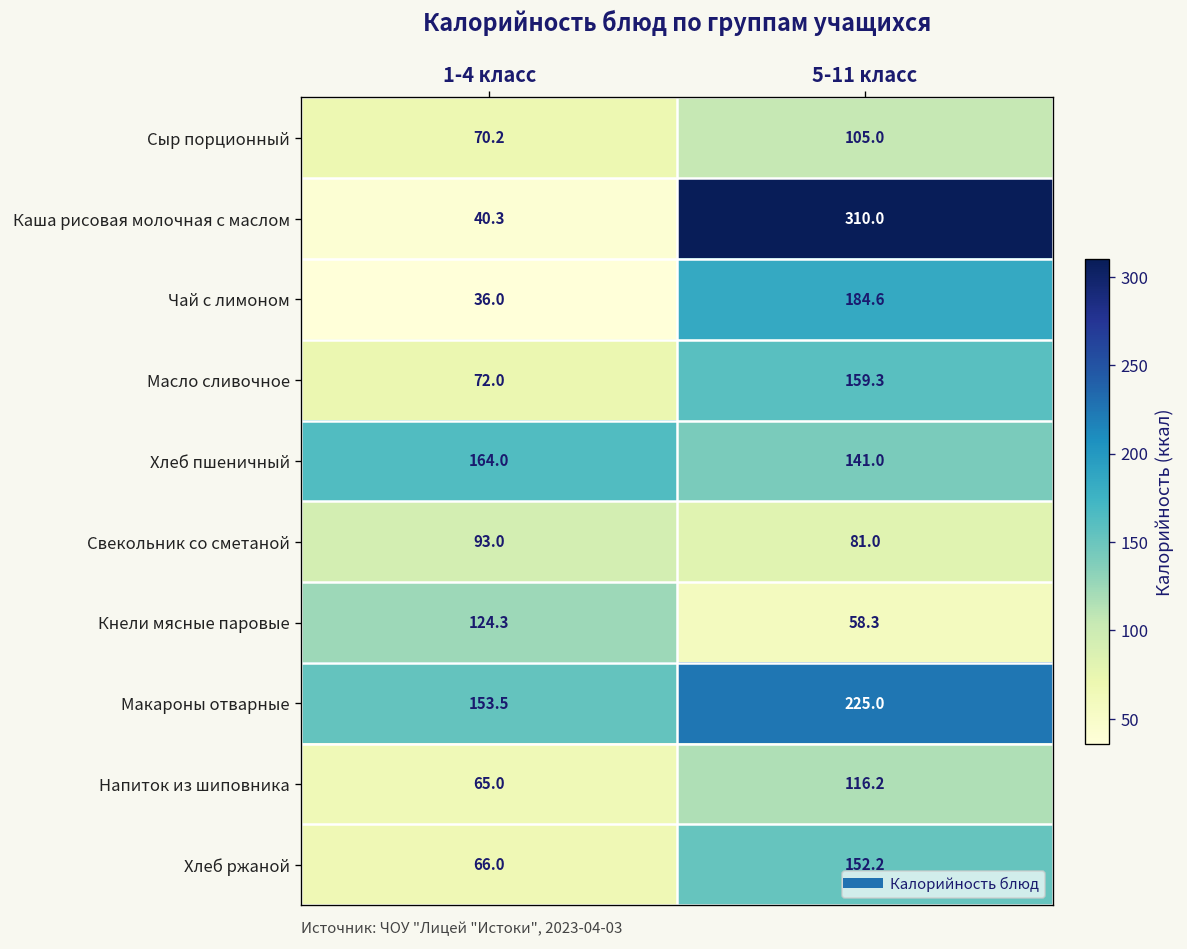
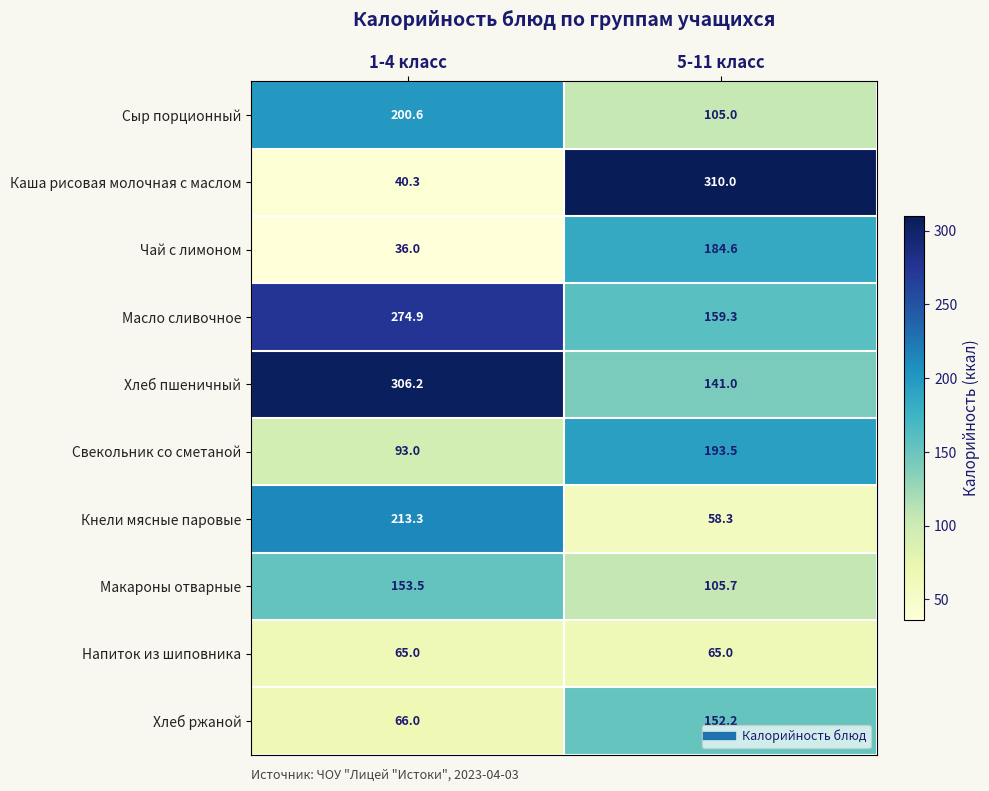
  {
    "Сыр порционный": {
-     "1-4 класс": 70.2,
+     "1-4 класс": 200.6,
      "5-11 класс": 105.0
    },
    "Каша рисовая молочная с маслом": {
      "1-4 класс": 40.3,
      "5-11 класс": 310.0
    },
    "Чай с лимоном": {
      "1-4 класс": 36.0,
      "5-11 класс": 184.6
    },
    "Масло сливочное": {
-     "1-4 класс": 72.0,
+     "1-4 класс": 274.9,
      "5-11 класс": 159.3
    },
    "Хлеб пшеничный": {
-     "1-4 класс": 164.0,
+     "1-4 класс": 306.2,
      "5-11 класс": 141.0
    },
    "Свекольник со сметаной": {
      "1-4 класс": 93.0,
-     "5-11 класс": 81.0
+     "5-11 класс": 193.5
    },
    "Кнели мясные паровые": {
-     "1-4 класс": 124.3,
+     "1-4 класс": 213.3,
      "5-11 класс": 58.3
    },
    "Макароны отварные": {
      "1-4 класс": 153.5,
-     "5-11 класс": 225.0
+     "5-11 класс": 105.7
    },
    "Напиток из шиповника": {
      "1-4 класс": 65.0,
-     "5-11 класс": 116.2
+     "5-11 класс": 65.0
    },
    "Хлеб ржаной": {
      "1-4 класс": 66.0
    }
  }
